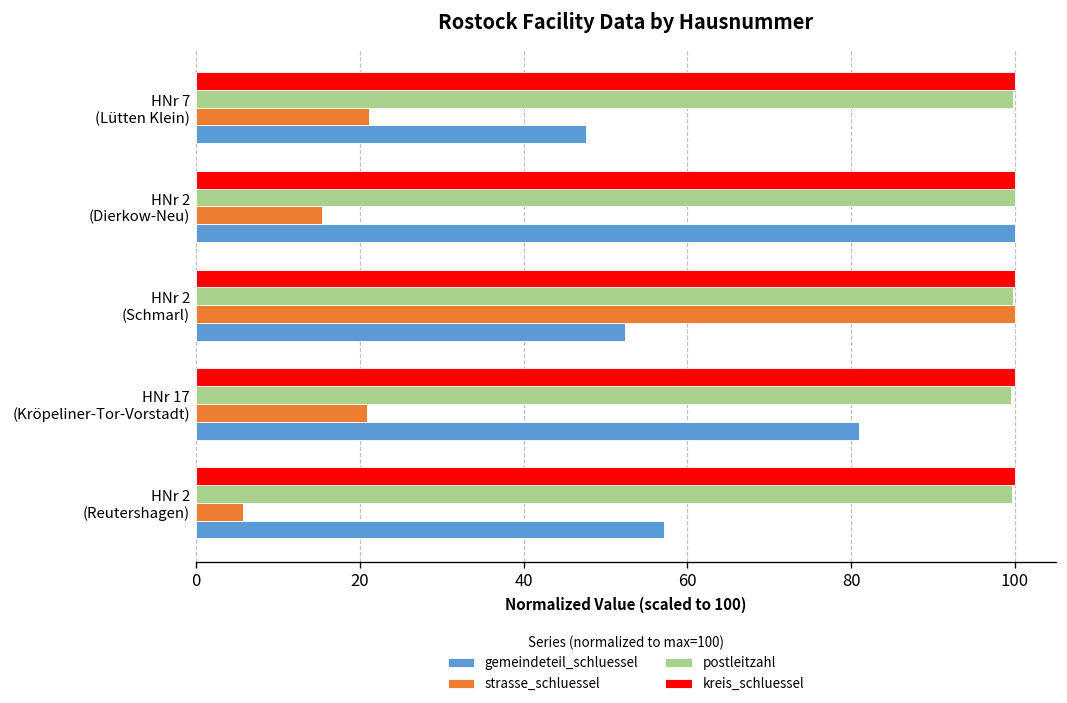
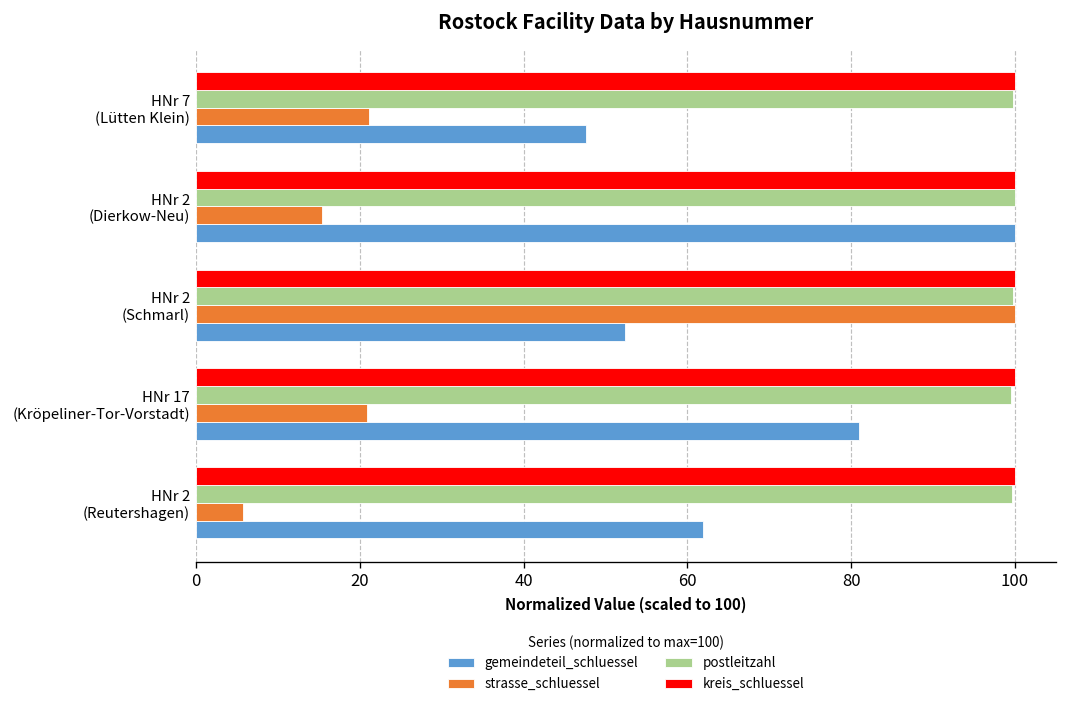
  {
    "gemeindeteil_schluessel": {
      "HNr 7 (Lütten Klein)": 48,
      "HNr 2 (Dierkow-Neu)": 100,
      "HNr 2 (Schmarl)": 52,
      "HNr 17 (Kröpeliner-Tor-Vorstadt)": 81,
-     "HNr 2 (Reutershagen)": 57
+     "HNr 2 (Reutershagen)": 62
    },
    "strasse_schluessel": {
      "HNr 7 (Lütten Klein)": 21,
      "HNr 2 (Dierkow-Neu)": 15,
      "HNr 2 (Schmarl)": 100,
      "HNr 17 (Kröpeliner-Tor-Vorstadt)": 21,
      "HNr 2 (Reutershagen)": 6
    },
    "postleitzahl": {
      "HNr 7 (Lütten Klein)": 100,
      "HNr 2 (Dierkow-Neu)": 100,
      "HNr 2 (Schmarl)": 100,
      "HNr 17 (Kröpeliner-Tor-Vorstadt)": 100,
      "HNr 2 (Reutershagen)": 100
    },
    "kreis_schluessel": {
      "HNr 7 (Lütten Klein)": 100,
      "HNr 2 (Dierkow-Neu)": 100,
      "HNr 2 (Schmarl)": 100,
      "HNr 17 (Kröpeliner-Tor-Vorstadt)": 100,
      "HNr 2 (Reutershagen)": 100
    }
  }
